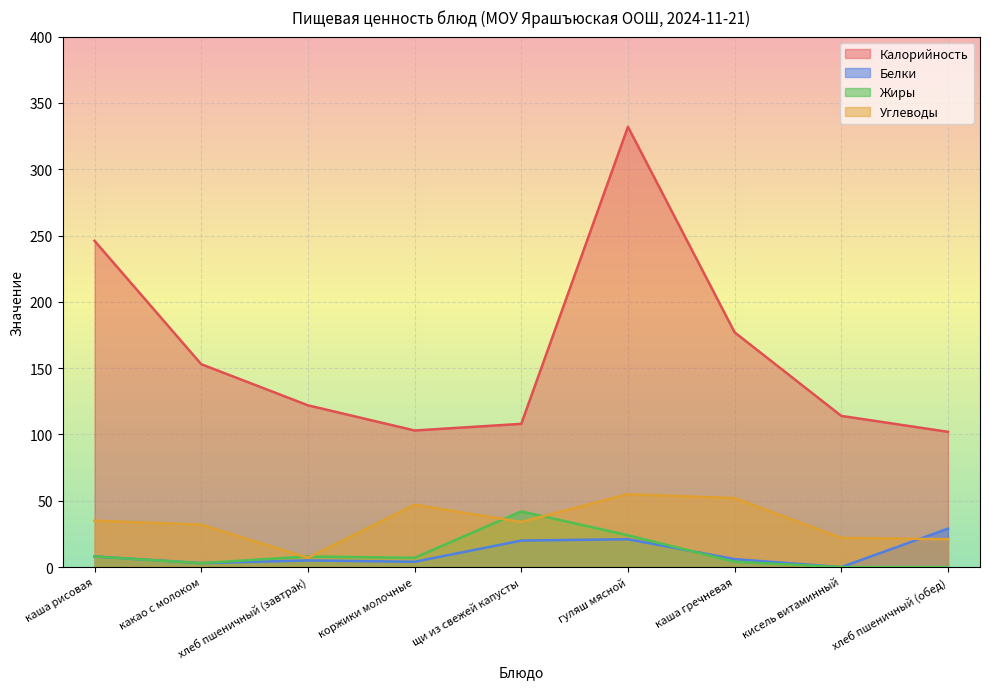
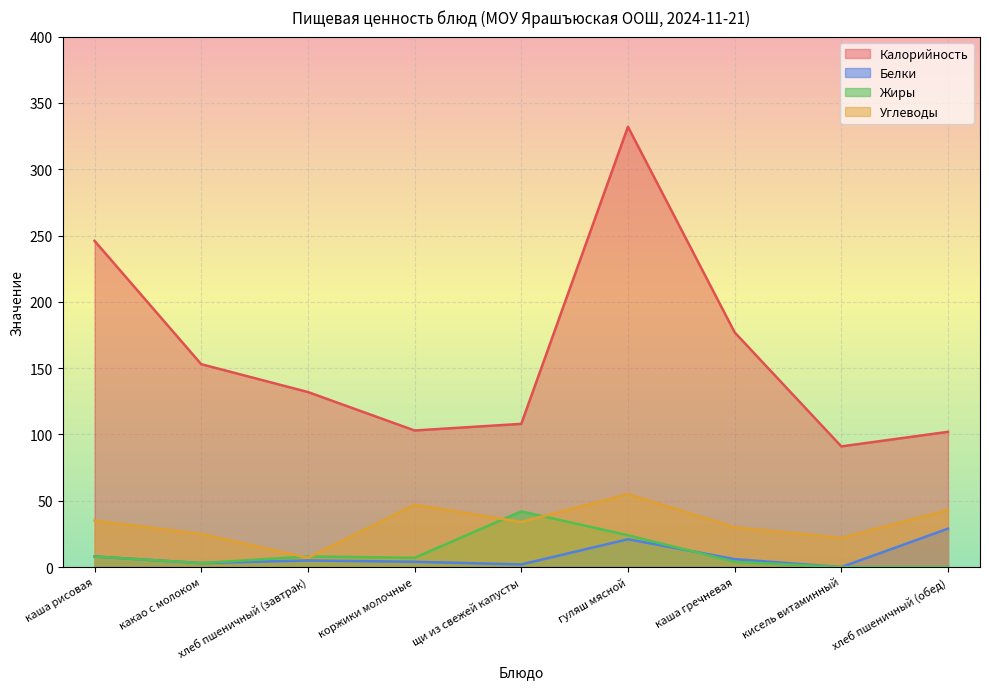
  {
    "Калорийность": {
      "каша рисовая": 246,
      "какао с молоком": 153,
-     "хлеб пшеничный (завтрак)": 122,
+     "хлеб пшеничный (завтрак)": 132,
      "коржики молочные": 103,
      "щи из свежей капусты": 108,
      "гуляш мясной": 332,
      "каша гречневая": 177,
-     "кисель витаминный": 114,
+     "кисель витаминный": 91,
      "хлеб пшеничный (обед)": 102
    },
    "Белки": {
      "хлеб пшеничный (завтрак)": 5,
      "коржики молочные": 4,
-     "щи из свежей капусты": 20,
+     "щи из свежей капусты": 2,
      "гуляш мясной": 21,
      "каша гречневая": 6,
      "хлеб пшеничный (обед)": 29
    },
    "Жиры": {
      "коржики молочные": 7,
      "щи из свежей капусты": 42,
      "гуляш мясной": 24,
      "каша гречневая": 4,
      "хлеб пшеничный (обед)": 0
    },
    "Углеводы": {
      "каша рисовая": 35,
-     "какао с молоком": 32,
+     "какао с молоком": 25,
      "коржики молочные": 47,
      "щи из свежей капусты": 34,
      "гуляш мясной": 55,
-     "каша гречневая": 52,
+     "каша гречневая": 30,
      "кисель витаминный": 22,
-     "хлеб пшеничный (обед)": 21
+     "хлеб пшеничный (обед)": 43
    }
  }
